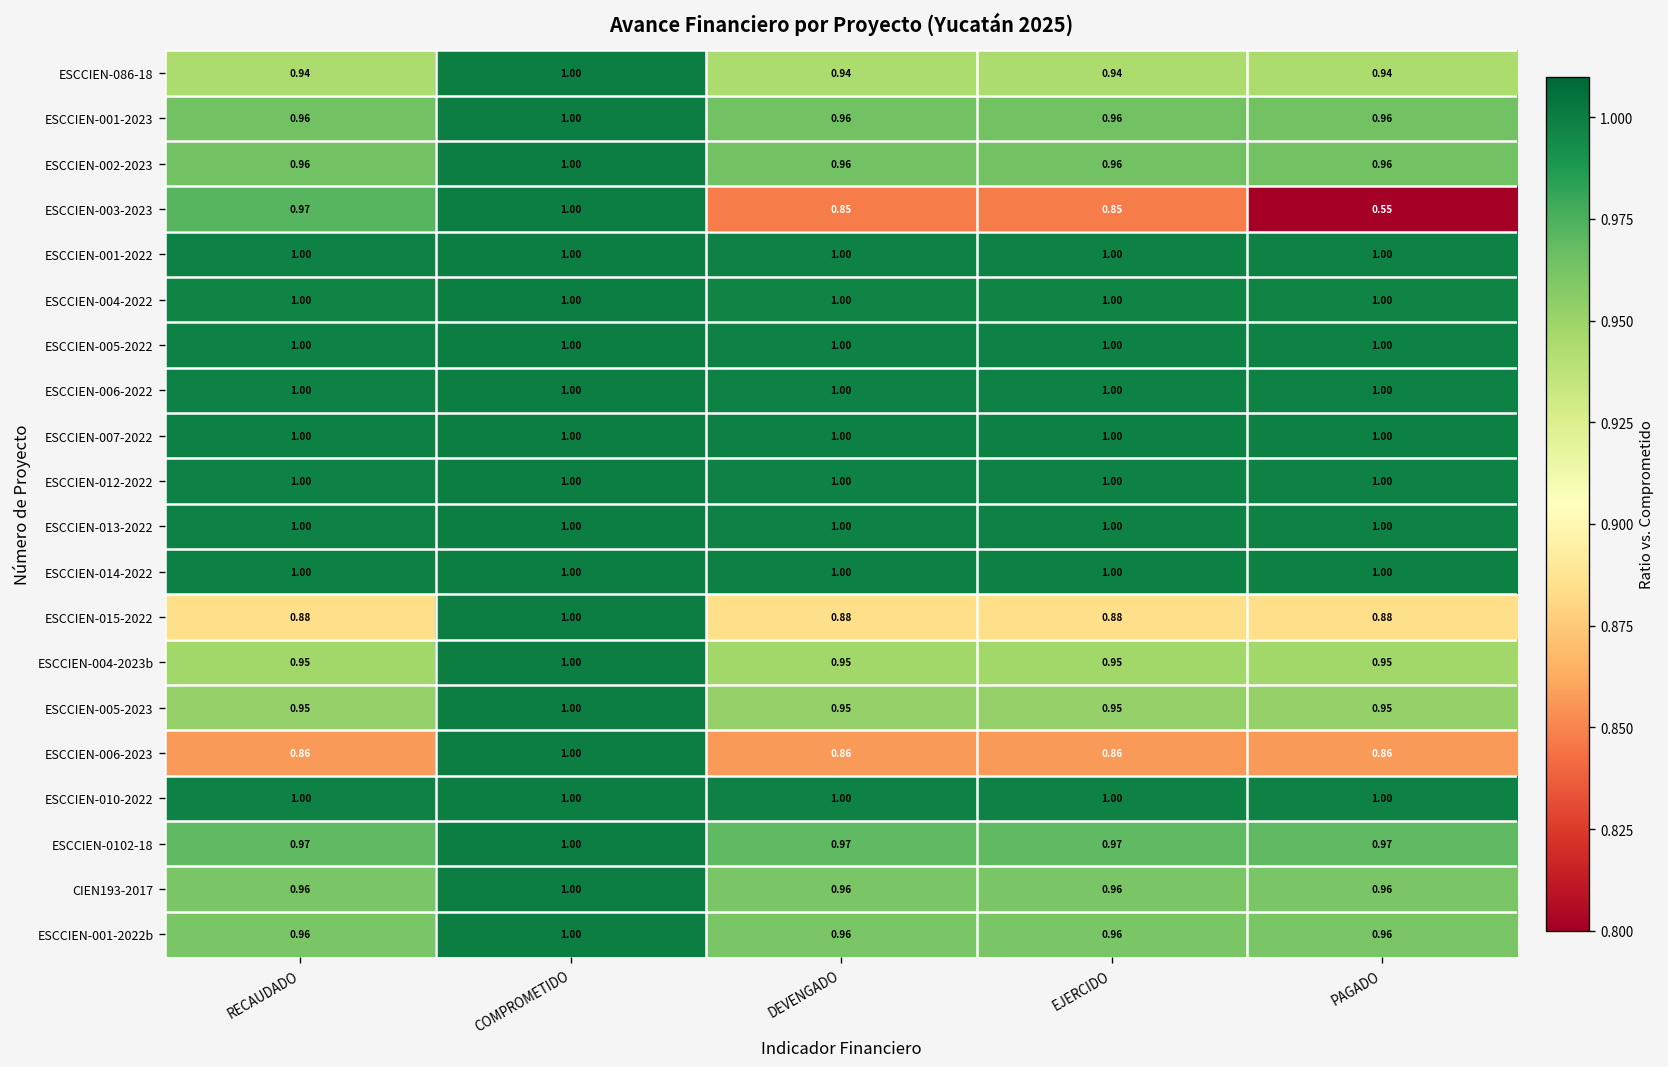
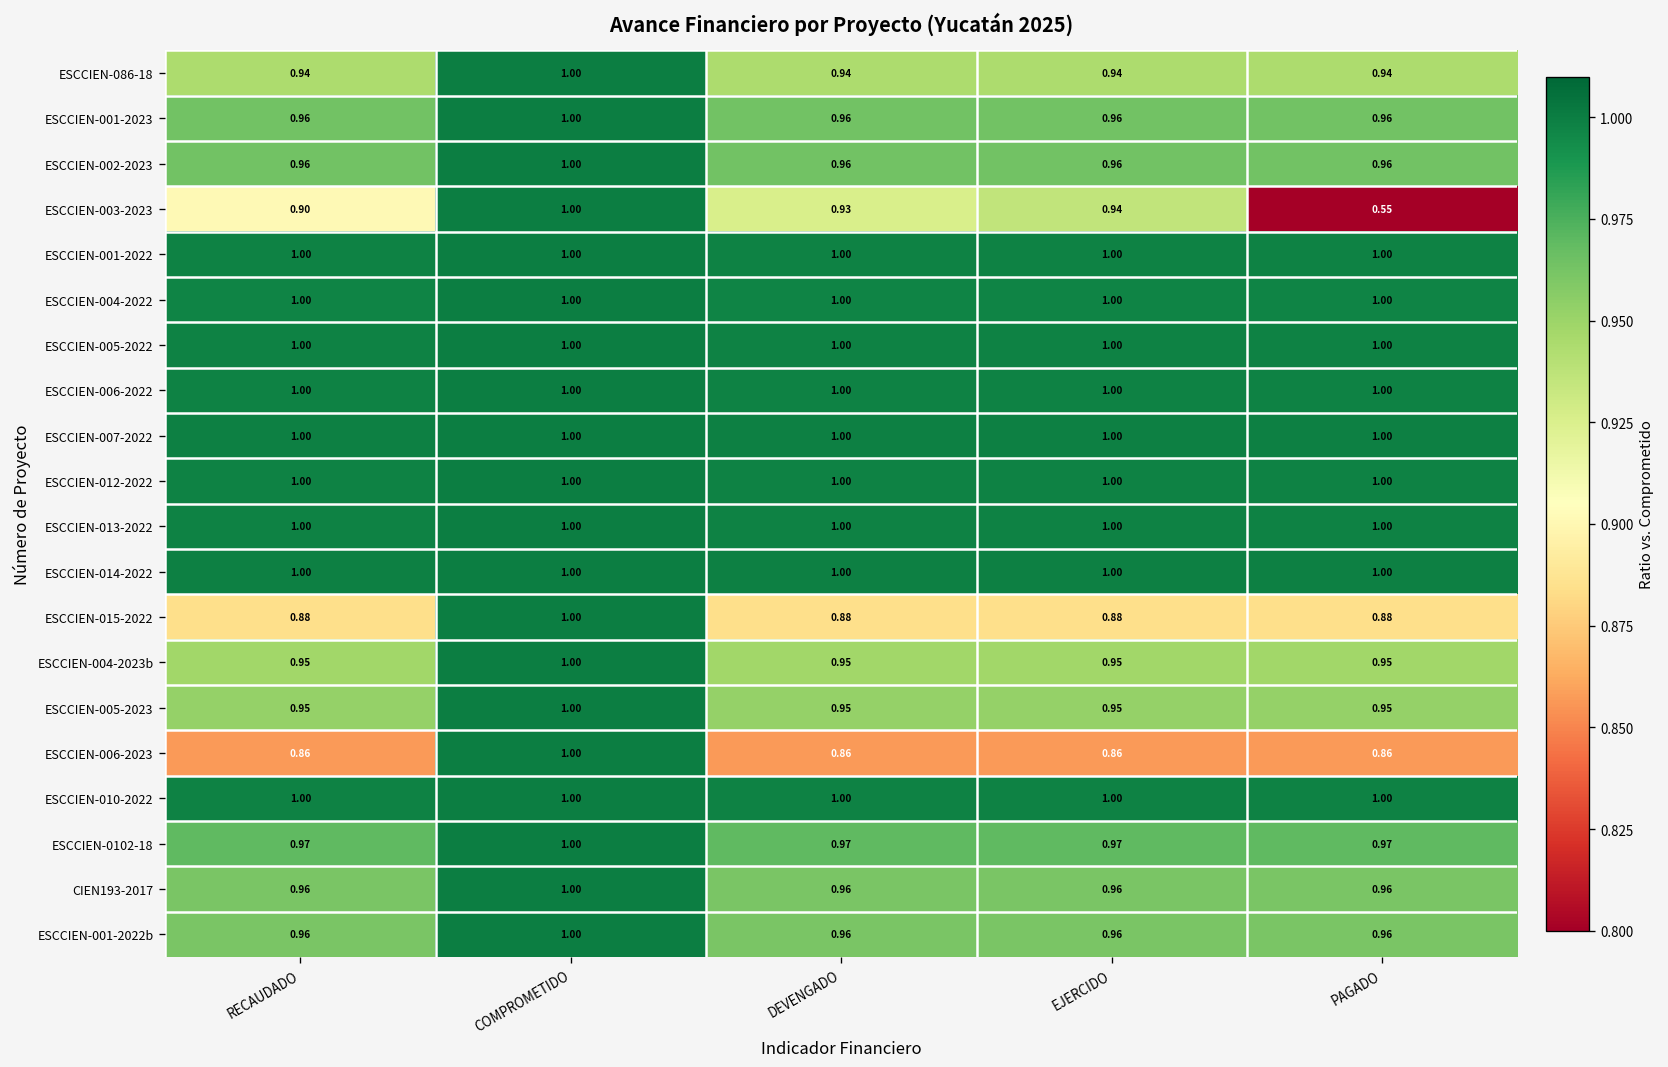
  {
    "ESCCIEN-086-18": {
      "RECAUDADO": 0.94,
      "COMPROMETIDO": 1.00,
      "DEVENGADO": 0.94,
      "EJERCIDO": 0.94,
      "PAGADO": 0.94
    },
    "ESCCIEN-001-2023": {
      "RECAUDADO": 0.96,
      "COMPROMETIDO": 1.00,
      "DEVENGADO": 0.96,
      "EJERCIDO": 0.96,
      "PAGADO": 0.96
    },
    "ESCCIEN-002-2023": {
      "RECAUDADO": 0.96,
      "COMPROMETIDO": 1.00,
      "DEVENGADO": 0.96,
      "EJERCIDO": 0.96,
      "PAGADO": 0.96
    },
    "ESCCIEN-003-2023": {
-     "RECAUDADO": 0.97,
+     "RECAUDADO": 0.90,
      "COMPROMETIDO": 1.00,
-     "DEVENGADO": 0.85,
-     "EJERCIDO": 0.85,
+     "DEVENGADO": 0.93,
+     "EJERCIDO": 0.94,
      "PAGADO": 0.55
    },
    "ESCCIEN-001-2022": {
      "RECAUDADO": 1.00,
      "COMPROMETIDO": 1.00,
      "DEVENGADO": 1.00,
      "EJERCIDO": 1.00,
      "PAGADO": 1.00
    },
    "ESCCIEN-004-2022": {
      "RECAUDADO": 1.00,
      "COMPROMETIDO": 1.00,
      "DEVENGADO": 1.00,
      "EJERCIDO": 1.00,
      "PAGADO": 1.00
    },
    "ESCCIEN-005-2022": {
      "RECAUDADO": 1.00,
      "COMPROMETIDO": 1.00,
      "DEVENGADO": 1.00,
      "EJERCIDO": 1.00,
      "PAGADO": 1.00
    },
    "ESCCIEN-006-2022": {
      "RECAUDADO": 1.00,
      "COMPROMETIDO": 1.00,
      "DEVENGADO": 1.00,
      "EJERCIDO": 1.00,
      "PAGADO": 1.00
    },
    "ESCCIEN-007-2022": {
      "RECAUDADO": 1.00,
      "COMPROMETIDO": 1.00,
      "DEVENGADO": 1.00,
      "EJERCIDO": 1.00,
      "PAGADO": 1.00
    },
    "ESCCIEN-012-2022": {
      "RECAUDADO": 1.00,
      "COMPROMETIDO": 1.00,
      "DEVENGADO": 1.00,
      "EJERCIDO": 1.00,
      "PAGADO": 1.00
    },
    "ESCCIEN-013-2022": {
      "RECAUDADO": 1.00,
      "COMPROMETIDO": 1.00,
      "DEVENGADO": 1.00,
      "EJERCIDO": 1.00,
      "PAGADO": 1.00
    },
    "ESCCIEN-014-2022": {
      "RECAUDADO": 1.00,
      "COMPROMETIDO": 1.00,
      "DEVENGADO": 1.00,
      "EJERCIDO": 1.00,
      "PAGADO": 1.00
    },
    "ESCCIEN-015-2022": {
      "RECAUDADO": 0.88,
      "COMPROMETIDO": 1.00,
      "DEVENGADO": 0.88,
      "EJERCIDO": 0.88,
      "PAGADO": 0.88
    },
    "ESCCIEN-004-2023b": {
      "RECAUDADO": 0.95,
      "COMPROMETIDO": 1.00,
      "DEVENGADO": 0.95,
      "EJERCIDO": 0.95,
      "PAGADO": 0.95
    },
    "ESCCIEN-005-2023": {
      "RECAUDADO": 0.95,
      "COMPROMETIDO": 1.00,
      "DEVENGADO": 0.95,
      "EJERCIDO": 0.95,
      "PAGADO": 0.95
    },
    "ESCCIEN-006-2023": {
      "RECAUDADO": 0.86,
      "COMPROMETIDO": 1.00,
      "DEVENGADO": 0.86,
      "EJERCIDO": 0.86,
      "PAGADO": 0.86
    },
    "ESCCIEN-010-2022": {
      "RECAUDADO": 1.00,
      "COMPROMETIDO": 1.00,
      "DEVENGADO": 1.00,
      "EJERCIDO": 1.00,
      "PAGADO": 1.00
    },
    "ESCCIEN-0102-18": {
      "RECAUDADO": 0.97,
      "COMPROMETIDO": 1.00,
      "DEVENGADO": 0.97,
      "EJERCIDO": 0.97,
      "PAGADO": 0.97
    },
    "CIEN193-2017": {
      "RECAUDADO": 0.96,
      "COMPROMETIDO": 1.00,
      "DEVENGADO": 0.96,
      "EJERCIDO": 0.96,
      "PAGADO": 0.96
    },
    "ESCCIEN-001-2022b": {
      "RECAUDADO": 0.96,
      "COMPROMETIDO": 1.00,
      "DEVENGADO": 0.96,
      "EJERCIDO": 0.96,
      "PAGADO": 0.96
    }
  }
